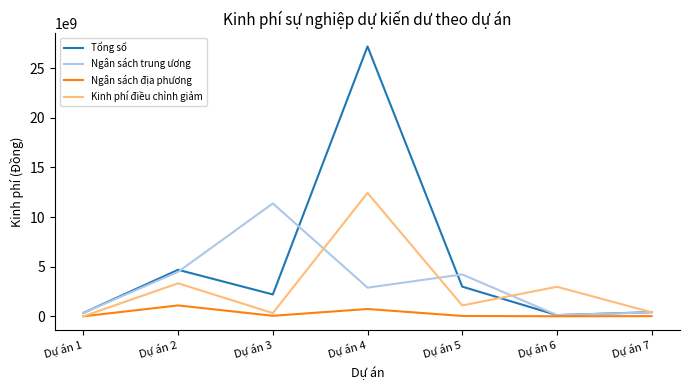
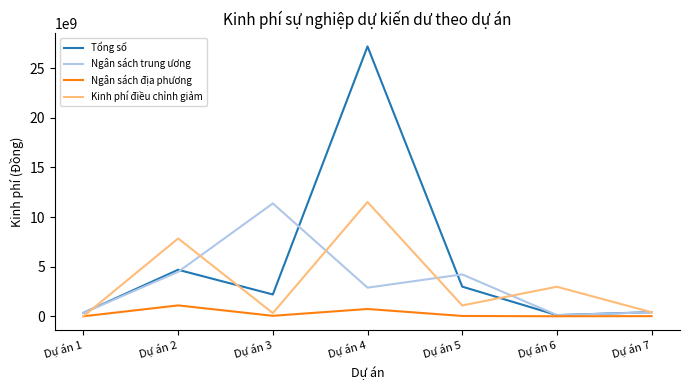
  {
    "Tổng số": {
      "Dự án 3": 2000000000,
      "Dự án 4": 27000000000,
      "Dự án 5": 3000000000
    },
    "Ngân sách trung ương": {
      "Dự án 3": 11000000000,
      "Dự án 4": 3000000000,
      "Dự án 5": 4000000000
    },
    "Ngân sách địa phương": {
      "Dự án 2": 1000000000,
      "Dự án 3": 0,
      "Dự án 4": 1000000000,
      "Dự án 5": 0,
      "Dự án 7": 0
    },
    "Kinh phí điều chỉnh giảm": {
-     "Dự án 2": 3000000000,
+     "Dự án 2": 8000000000,
      "Dự án 3": 0,
-     "Dự án 4": 12400000000,
+     "Dự án 4": 11500000000,
      "Dự án 5": 1000000000,
      "Dự án 6": 3000000000
    }
  }
